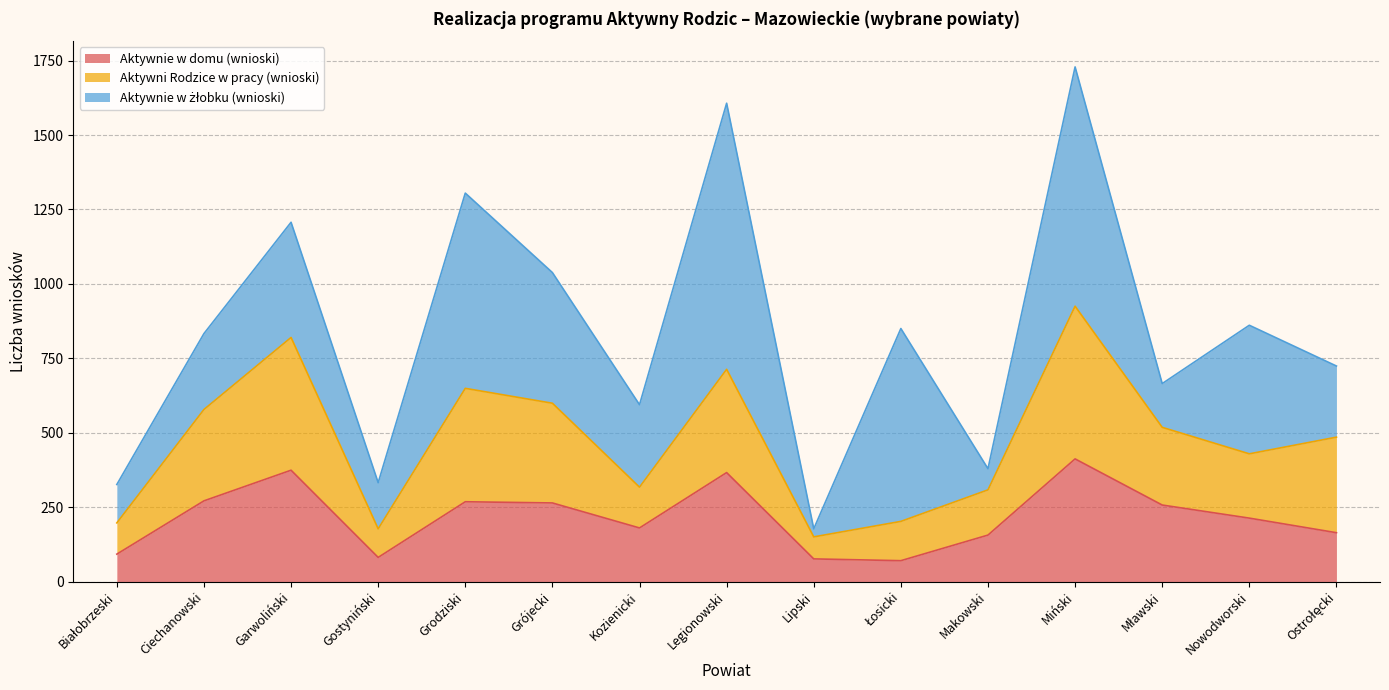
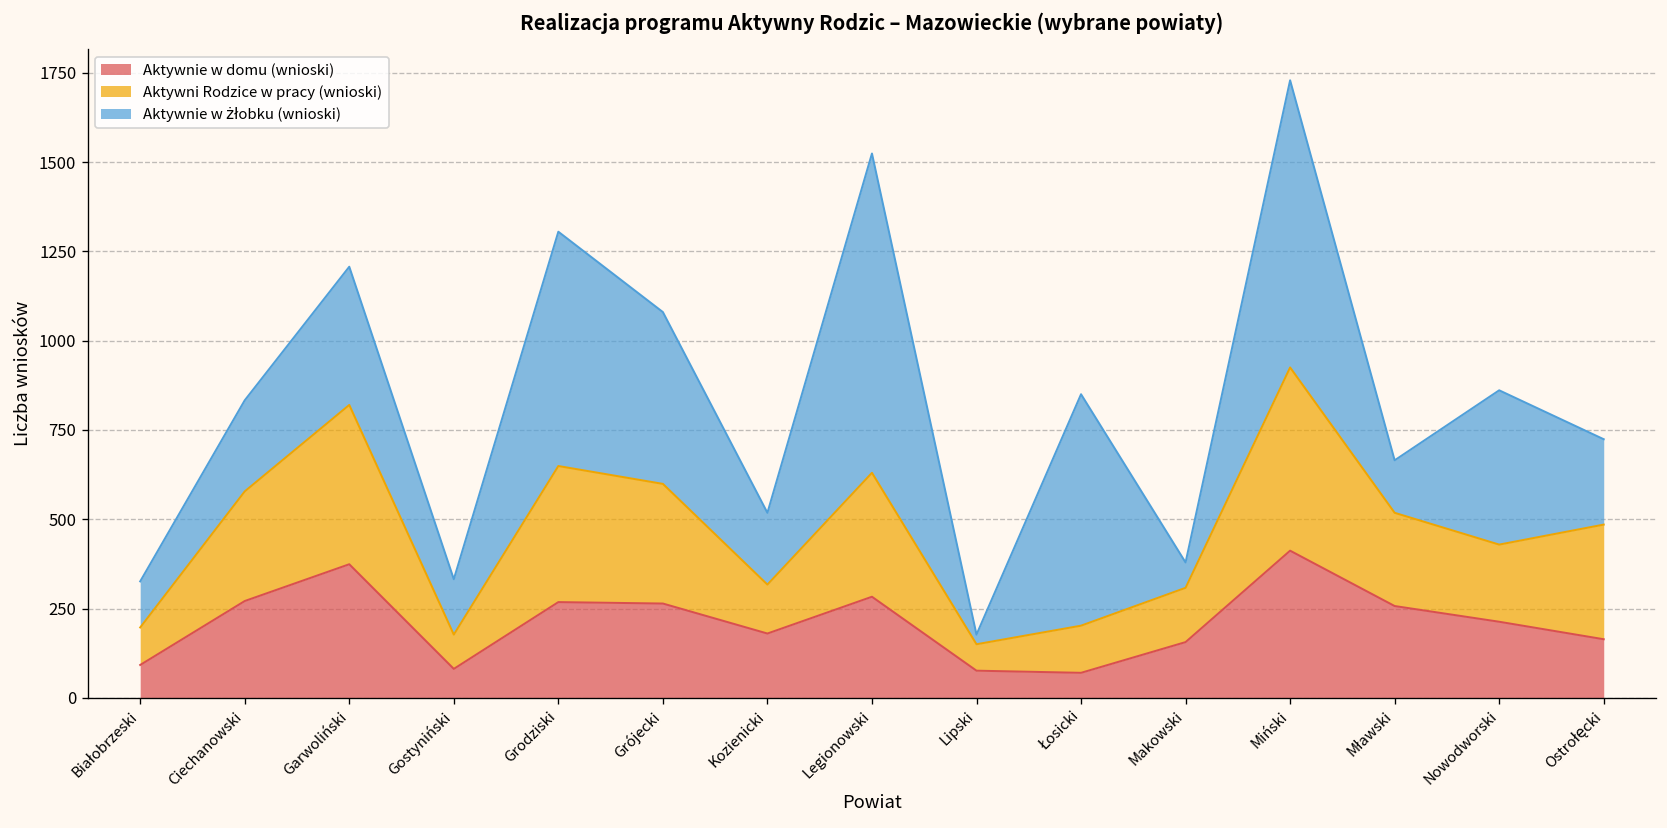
  {
    "Aktywnie w domu (wnioski)": {
      "Białobrzeski": 90,
      "Ciechanowski": 270,
      "Garwoliński": 370,
      "Gostyniński": 80,
      "Grodziski": 270,
      "Grójecki": 260,
      "Kozienicki": 180,
-     "Legionowski": 370,
+     "Legionowski": 280,
      "Lipski": 80,
      "Łosicki": 70,
      "Makowski": 160,
      "Miński": 410,
      "Mławski": 260,
      "Nowodworski": 210,
      "Ostrołęcki": 160
    },
    "Aktywni Rodzice w pracy (wnioski)": {
      "Białobrzeski": 110,
      "Ciechanowski": 310,
      "Garwoliński": 450,
      "Gostyniński": 100,
      "Grodziski": 380,
      "Grójecki": 340,
      "Kozienicki": 140,
      "Legionowski": 350,
      "Lipski": 70,
      "Łosicki": 130,
      "Makowski": 150,
      "Miński": 510,
      "Mławski": 260,
      "Nowodworski": 220,
      "Ostrołęcki": 320
    },
    "Aktywnie w żłobku (wnioski)": {
      "Białobrzeski": 130,
      "Ciechanowski": 260,
      "Garwoliński": 390,
      "Gostyniński": 160,
      "Grodziski": 660,
-     "Grójecki": 440,
-     "Kozienicki": 280,
+     "Grójecki": 480,
+     "Kozienicki": 200,
      "Legionowski": 890,
      "Lipski": 30,
      "Łosicki": 650,
      "Makowski": 70,
      "Miński": 800,
      "Mławski": 150,
      "Nowodworski": 430,
      "Ostrołęcki": 240
    }
  }
